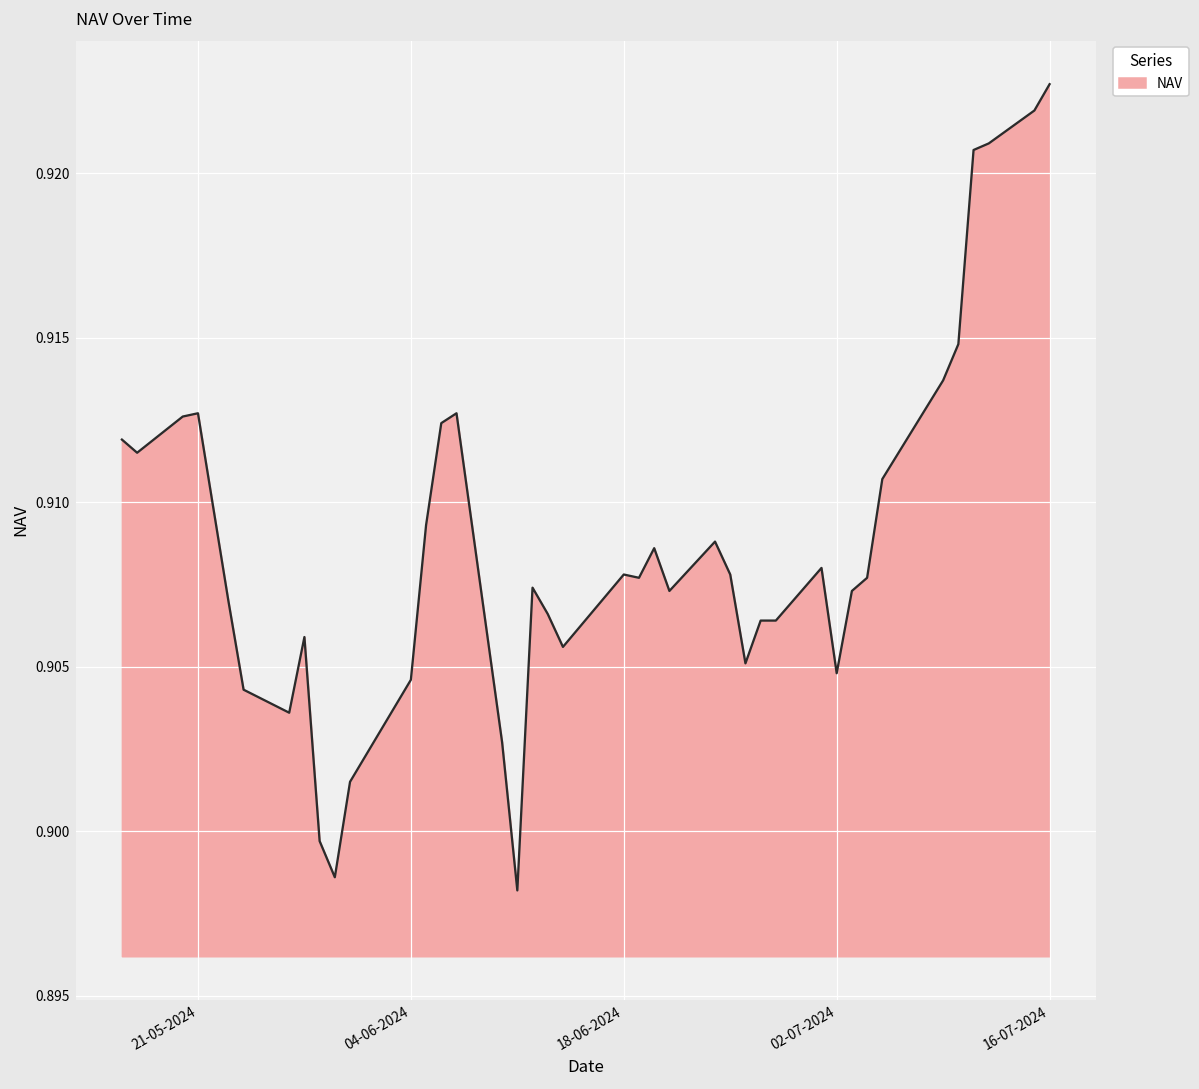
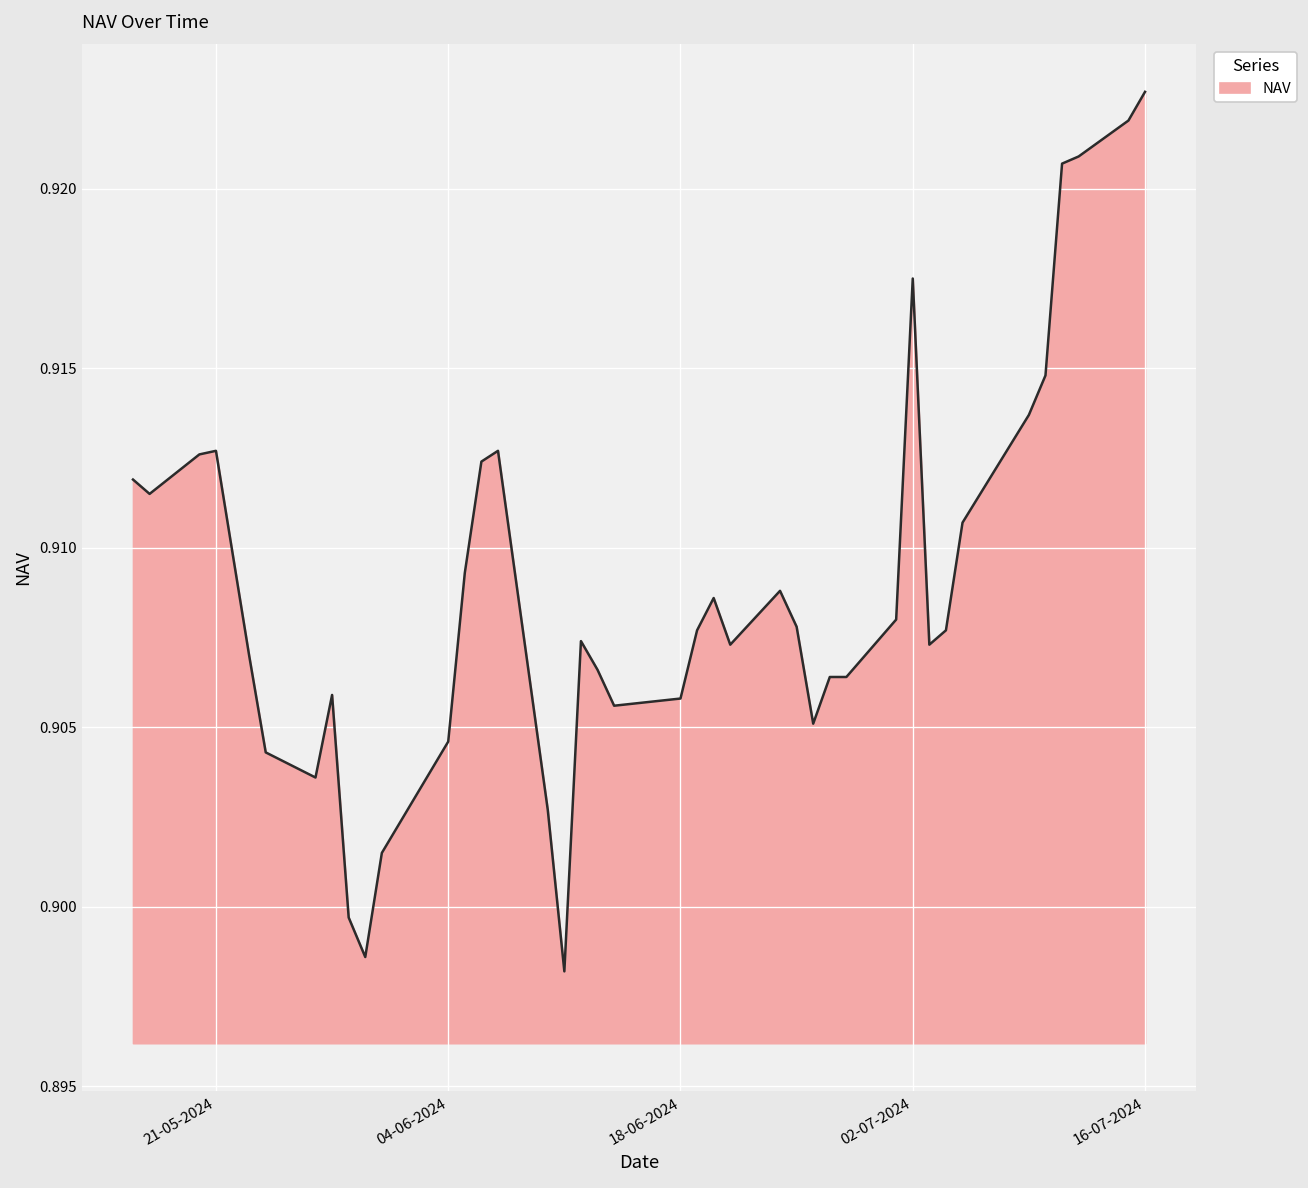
  {
    "21-05-2024": 0.9127,
    "04-06-2024": 0.9046,
-   "18-06-2024": 0.9078,
-   "02-07-2024": 0.9048,
+   "18-06-2024": 0.9058,
+   "02-07-2024": 0.9175,
    "16-07-2024": 0.9227
  }
